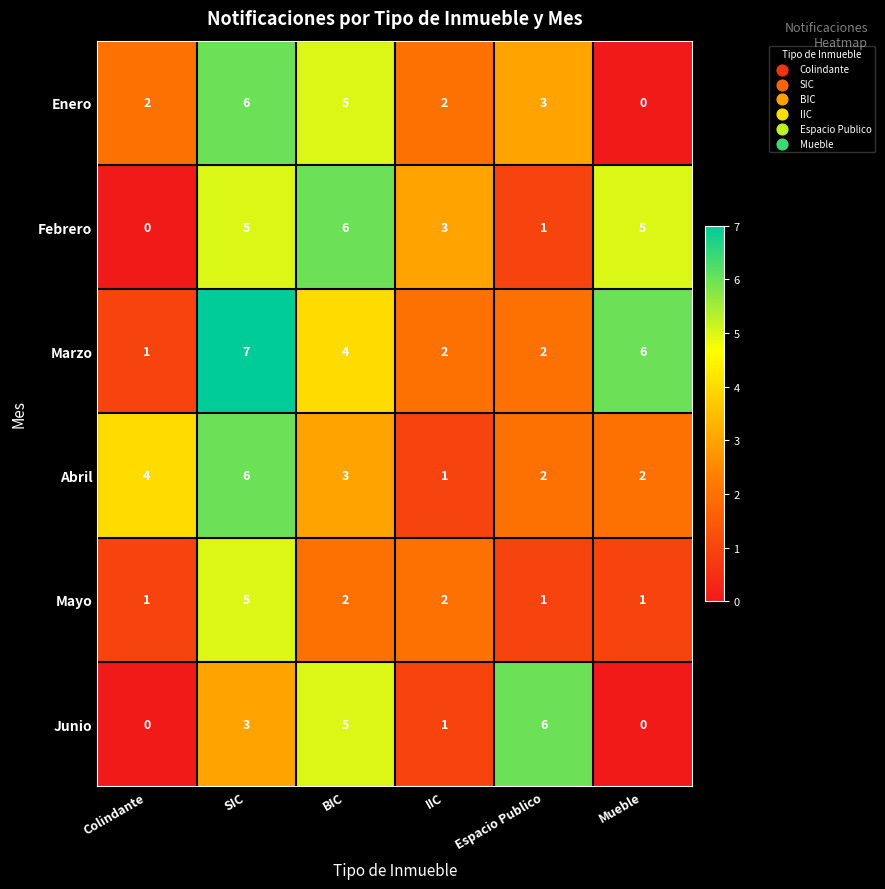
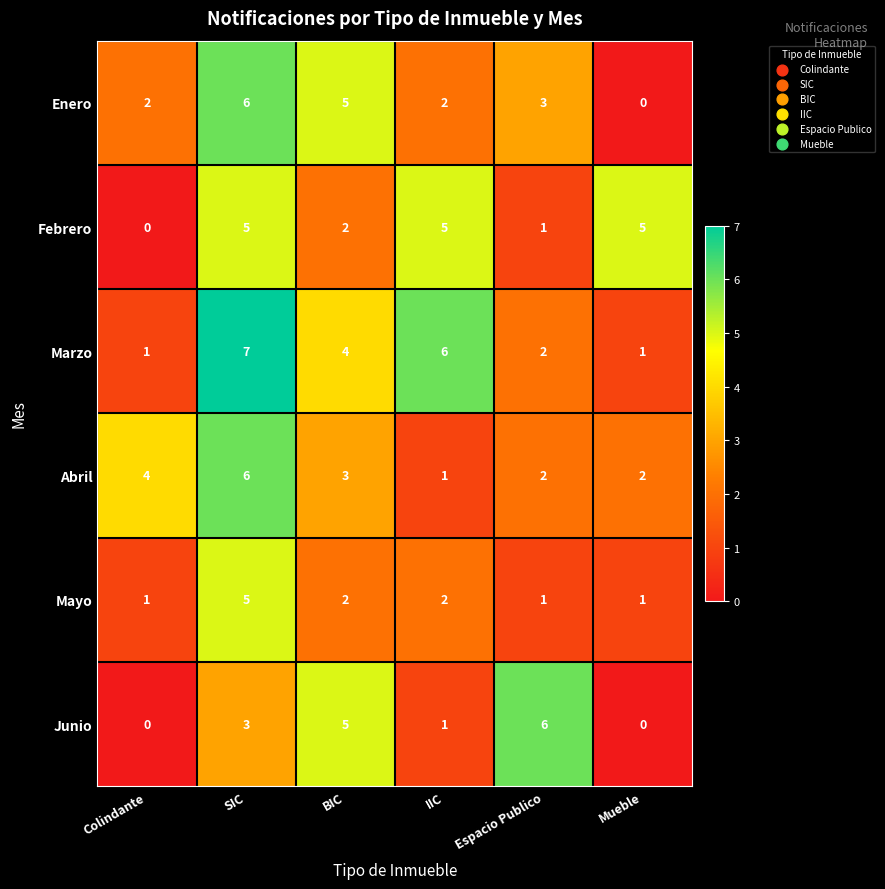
  {
    "Enero": {
      "Colindante": 2,
      "SIC": 6,
      "BIC": 5,
      "IIC": 2,
      "Espacio Publico": 3,
      "Mueble": 0
    },
    "Febrero": {
      "Colindante": 0,
      "SIC": 5,
-     "BIC": 6,
-     "IIC": 3,
+     "BIC": 2,
+     "IIC": 5,
      "Espacio Publico": 1,
      "Mueble": 5
    },
    "Marzo": {
      "Colindante": 1,
      "SIC": 7,
      "BIC": 4,
-     "IIC": 2,
+     "IIC": 6,
      "Espacio Publico": 2,
-     "Mueble": 6
+     "Mueble": 1
    },
    "Abril": {
      "Colindante": 4,
      "SIC": 6,
      "BIC": 3,
      "IIC": 1,
      "Espacio Publico": 2,
      "Mueble": 2
    },
    "Mayo": {
      "Colindante": 1,
      "SIC": 5,
      "BIC": 2,
      "IIC": 2,
      "Espacio Publico": 1,
      "Mueble": 1
    },
    "Junio": {
      "Colindante": 0,
      "SIC": 3,
      "BIC": 5,
      "IIC": 1,
      "Espacio Publico": 6,
      "Mueble": 0
    }
  }
